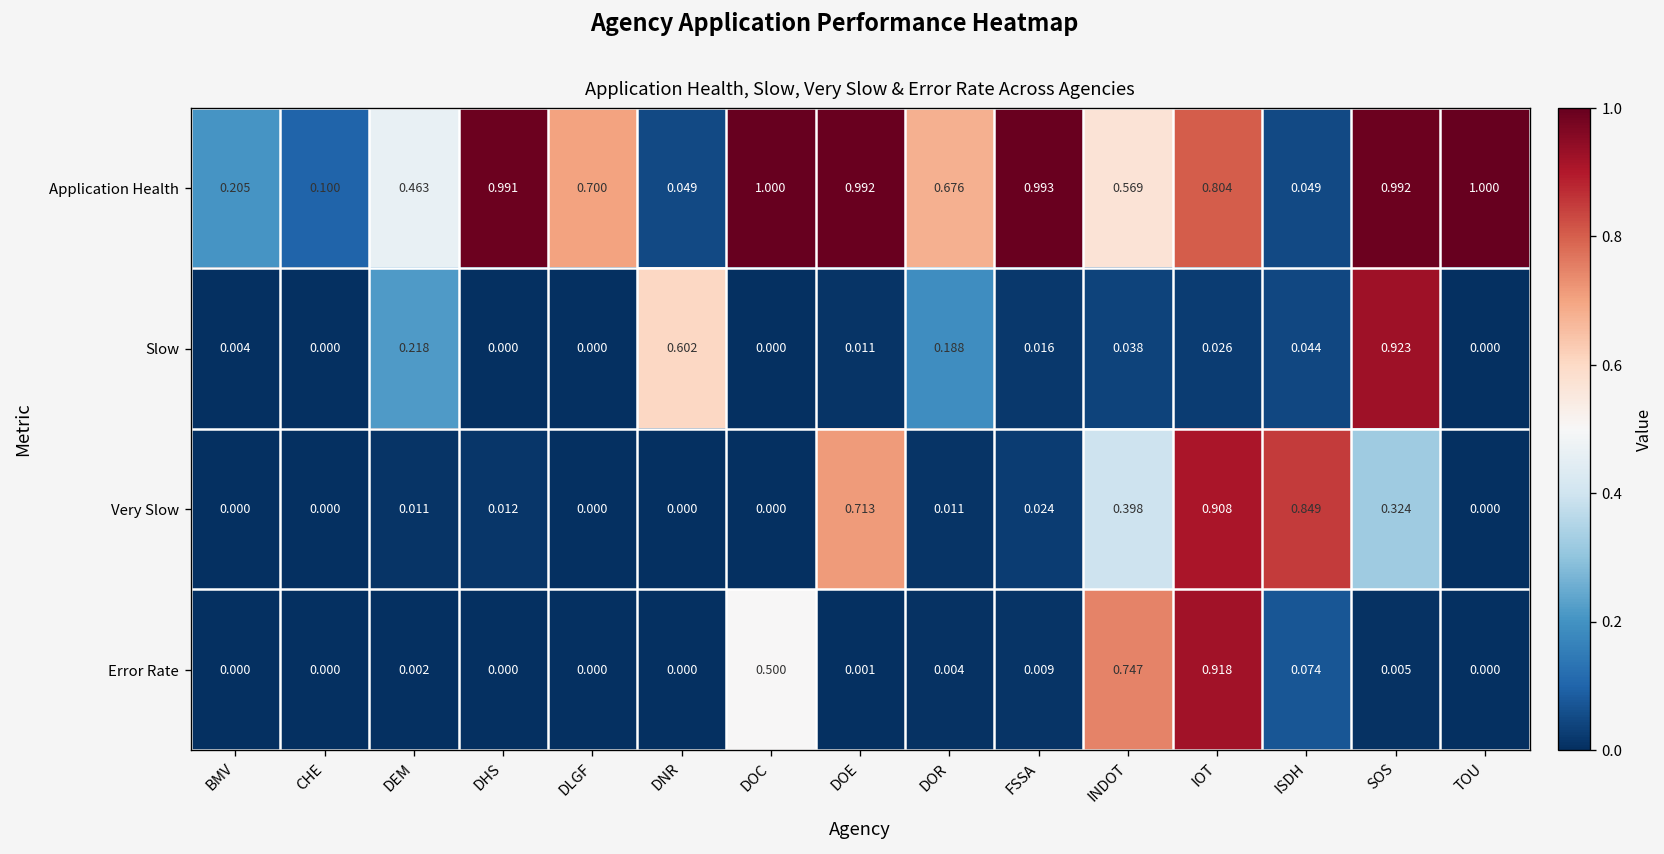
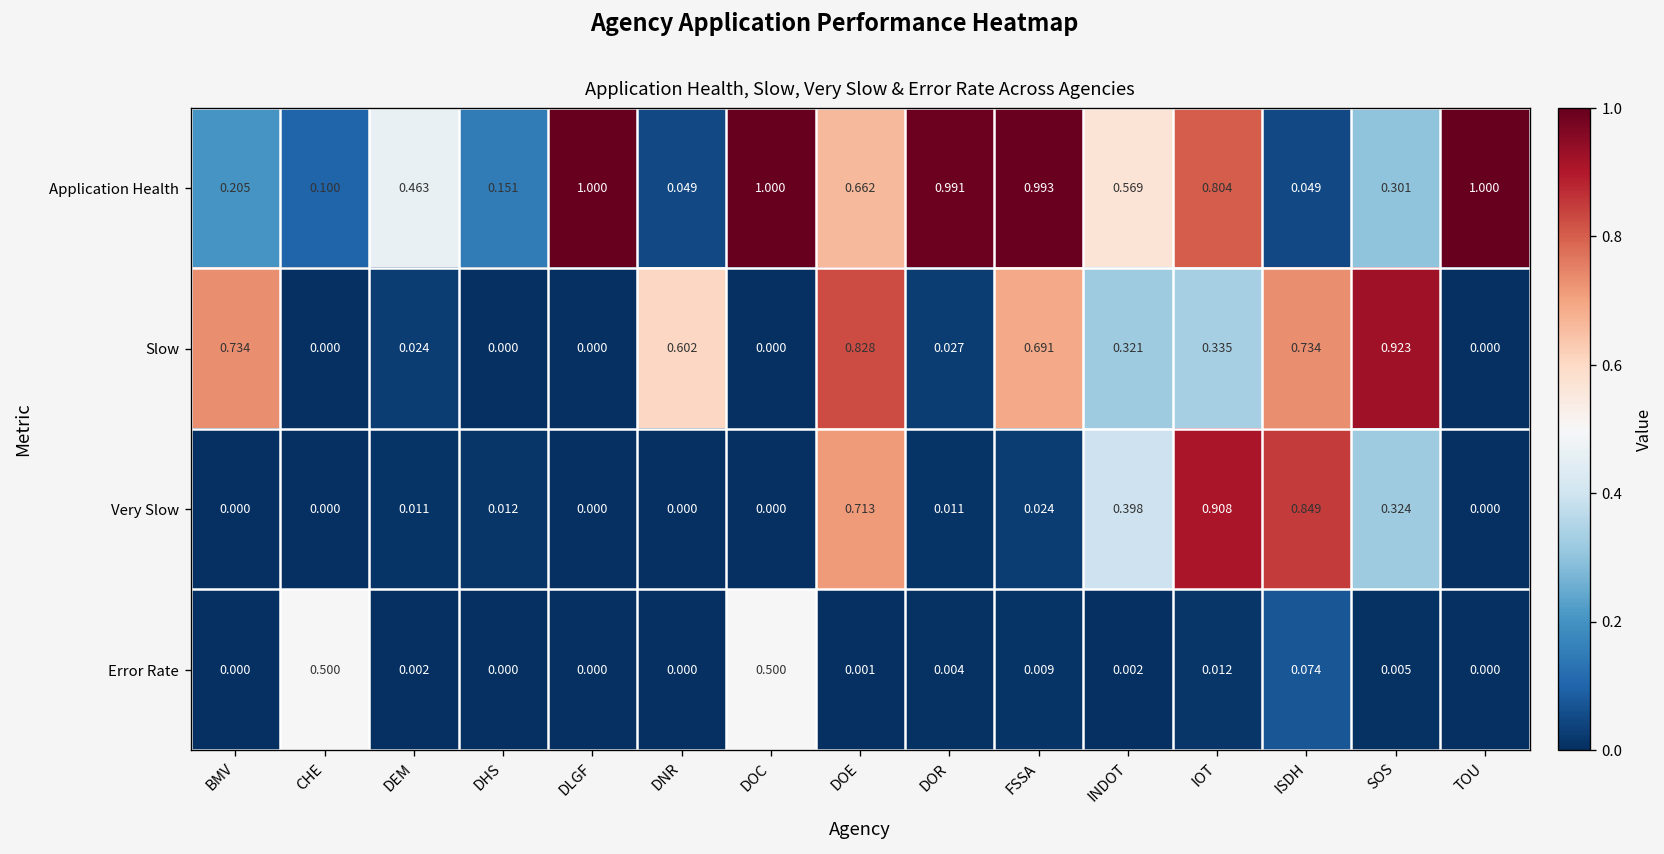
  {
    "Application Health": {
      "BMV": 0.205,
      "CHE": 0.100,
      "DEM": 0.463,
-     "DHS": 0.991,
-     "DLGF": 0.700,
+     "DHS": 0.151,
+     "DLGF": 1.000,
      "DNR": 0.049,
      "DOC": 1.000,
-     "DOE": 0.992,
-     "DOR": 0.676,
+     "DOE": 0.662,
+     "DOR": 0.991,
      "FSSA": 0.993,
      "INDOT": 0.569,
      "IOT": 0.804,
      "ISDH": 0.049,
-     "SOS": 0.992,
+     "SOS": 0.301,
      "TOU": 1.000
    },
    "Slow": {
-     "BMV": 0.004,
+     "BMV": 0.734,
      "CHE": 0.000,
-     "DEM": 0.218,
+     "DEM": 0.024,
      "DHS": 0.000,
      "DLGF": 0.000,
      "DNR": 0.602,
      "DOC": 0.000,
-     "DOE": 0.011,
-     "DOR": 0.188,
-     "FSSA": 0.016,
-     "INDOT": 0.038,
-     "IOT": 0.026,
-     "ISDH": 0.044,
+     "DOE": 0.828,
+     "DOR": 0.027,
+     "FSSA": 0.691,
+     "INDOT": 0.321,
+     "IOT": 0.335,
+     "ISDH": 0.734,
      "SOS": 0.923,
      "TOU": 0.000
    },
    "Very Slow": {
      "BMV": 0.000,
      "CHE": 0.000,
      "DEM": 0.011,
      "DHS": 0.012,
      "DLGF": 0.000,
      "DNR": 0.000,
      "DOC": 0.000,
      "DOE": 0.713,
      "DOR": 0.011,
      "FSSA": 0.024,
      "INDOT": 0.398,
      "IOT": 0.908,
      "ISDH": 0.849,
      "SOS": 0.324,
      "TOU": 0.000
    },
    "Error Rate": {
      "BMV": 0.000,
-     "CHE": 0.000,
+     "CHE": 0.500,
      "DEM": 0.002,
      "DHS": 0.000,
      "DLGF": 0.000,
      "DNR": 0.000,
      "DOC": 0.500,
      "DOE": 0.001,
      "DOR": 0.004,
      "FSSA": 0.009,
-     "INDOT": 0.747,
-     "IOT": 0.918,
+     "INDOT": 0.002,
+     "IOT": 0.012,
      "ISDH": 0.074,
      "SOS": 0.005,
      "TOU": 0.000
    }
  }
